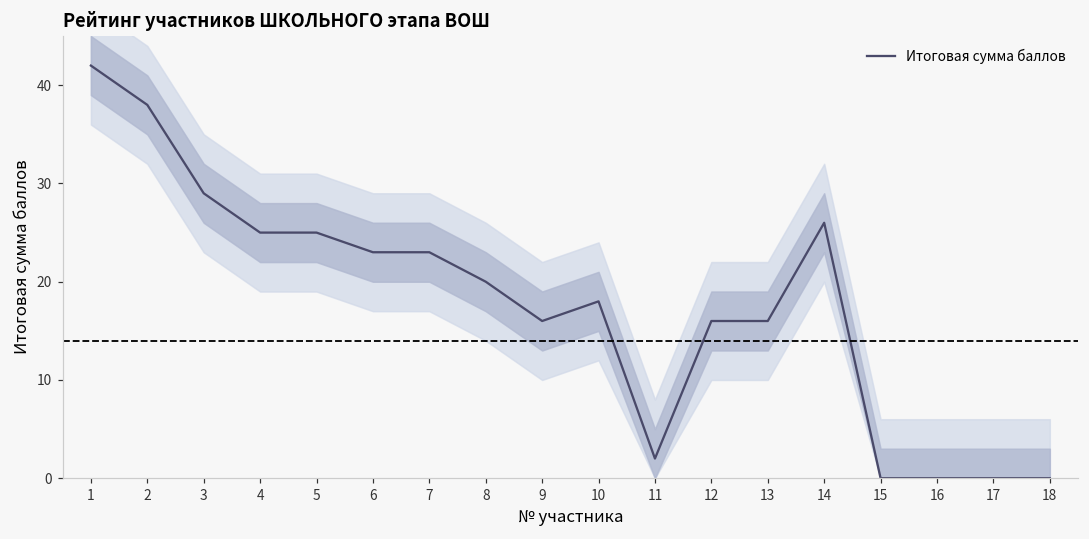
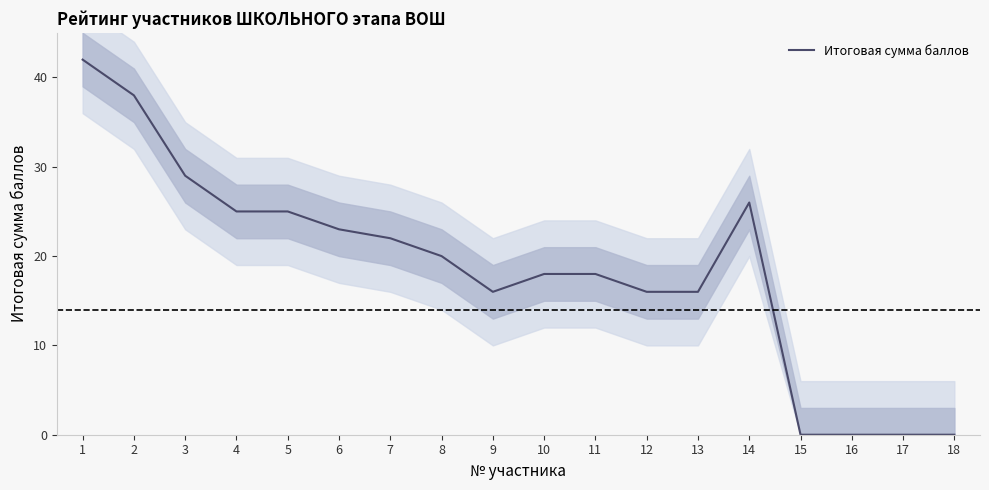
  {
    "Итоговая сумма баллов": {
      "1": 42,
      "2": 38,
      "3": 29,
      "4": 25,
      "5": 25,
      "6": 23,
-     "7": 23,
+     "7": 22,
      "8": 20,
      "9": 16,
      "10": 18,
-     "11": 2,
+     "11": 18,
      "12": 16,
      "13": 16,
      "14": 26,
      "15": 0,
      "16": 0,
      "17": 0,
      "18": 0
    }
  }
